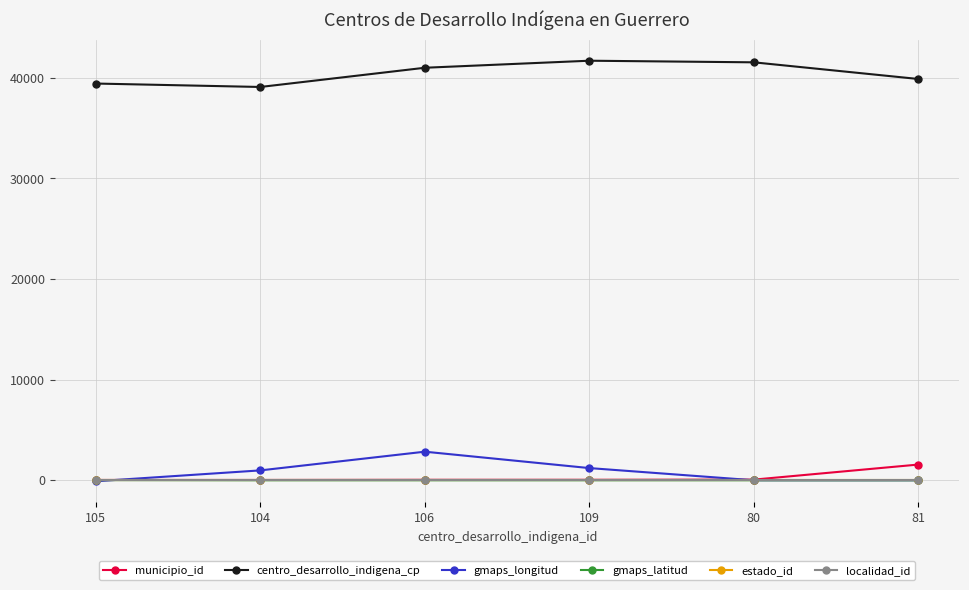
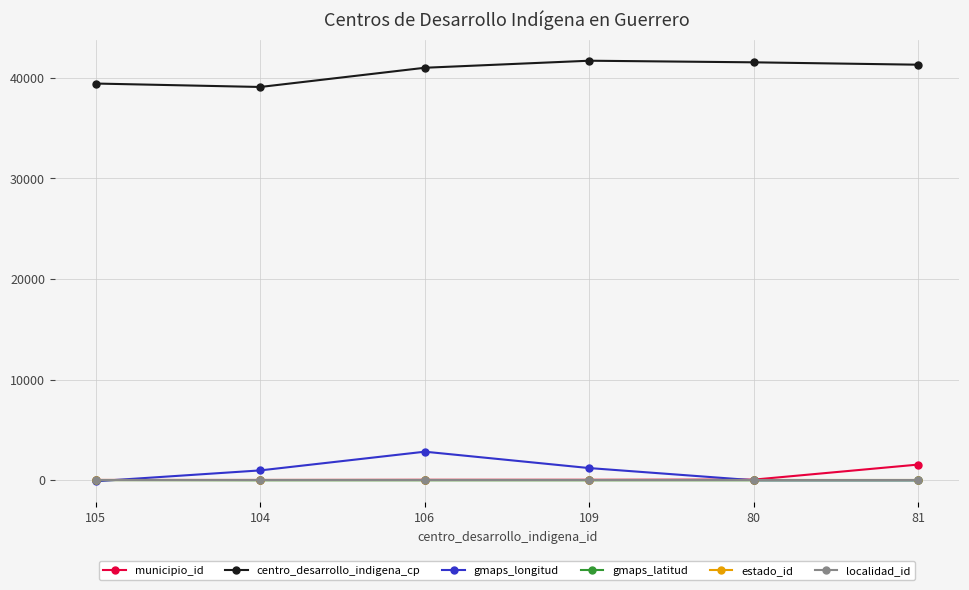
  {
    "municipio_id": {
      "81": 1600
    },
    "centro_desarrollo_indigena_cp": {
      "105": 39400,
      "104": 39100,
      "106": 41000,
      "109": 41700,
      "80": 41500,
-     "81": 39900
+     "81": 41300
    },
    "gmaps_longitud": {
      "104": 1000,
      "106": 2800,
      "109": 1200
    }
  }
